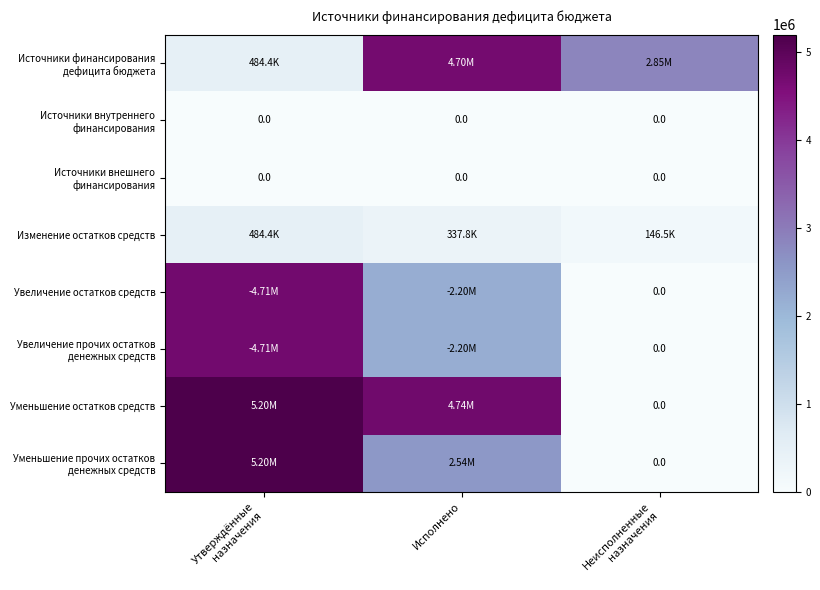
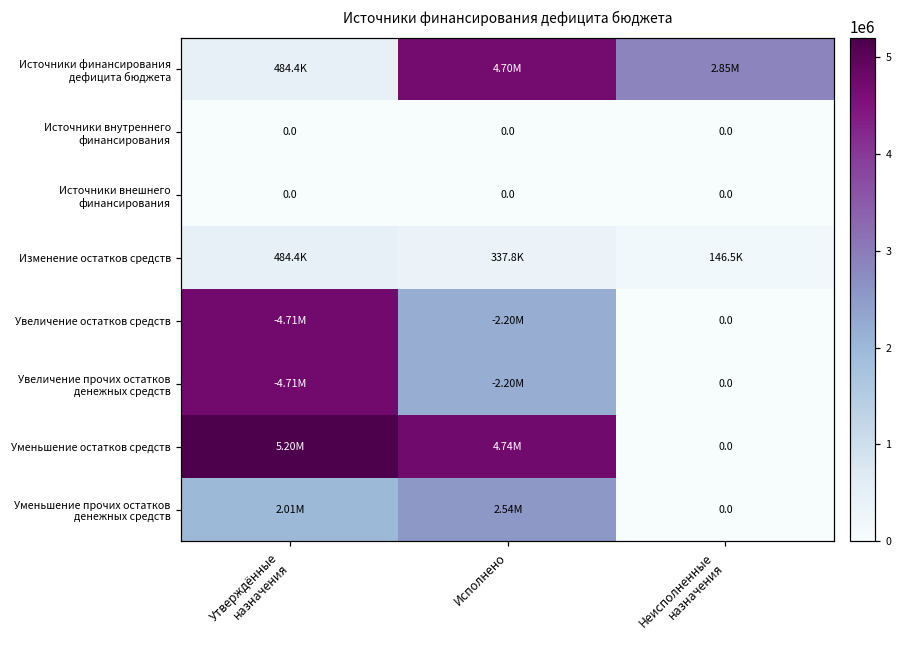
  {
    "Источники финансирования дефицита бюджета": {
      "Утверждённые назначения": "484.4K",
      "Исполнено": "4.70M",
      "Неисполненные назначения": "2.85M"
    },
    "Источники внутреннего финансирования": {
      "Утверждённые назначения": "0.0",
      "Исполнено": "0.0",
      "Неисполненные назначения": "0.0"
    },
    "Источники внешнего финансирования": {
      "Утверждённые назначения": "0.0",
      "Исполнено": "0.0",
      "Неисполненные назначения": "0.0"
    },
    "Изменение остатков средств": {
      "Утверждённые назначения": "484.4K",
      "Исполнено": "337.8K",
      "Неисполненные назначения": "146.5K"
    },
    "Увеличение остатков средств": {
      "Утверждённые назначения": "-4.71M",
      "Исполнено": "-2.20M",
      "Неисполненные назначения": "0.0"
    },
    "Увеличение прочих остатков денежных средств": {
      "Утверждённые назначения": "-4.71M",
      "Исполнено": "-2.20M",
      "Неисполненные назначения": "0.0"
    },
    "Уменьшение остатков средств": {
      "Утверждённые назначения": "5.20M",
      "Исполнено": "4.74M",
      "Неисполненные назначения": "0.0"
    },
    "Уменьшение прочих остатков денежных средств": {
-     "Утверждённые назначения": "5.20M",
+     "Утверждённые назначения": "2.01M",
      "Исполнено": "2.54M",
      "Неисполненные назначения": "0.0"
    }
  }
